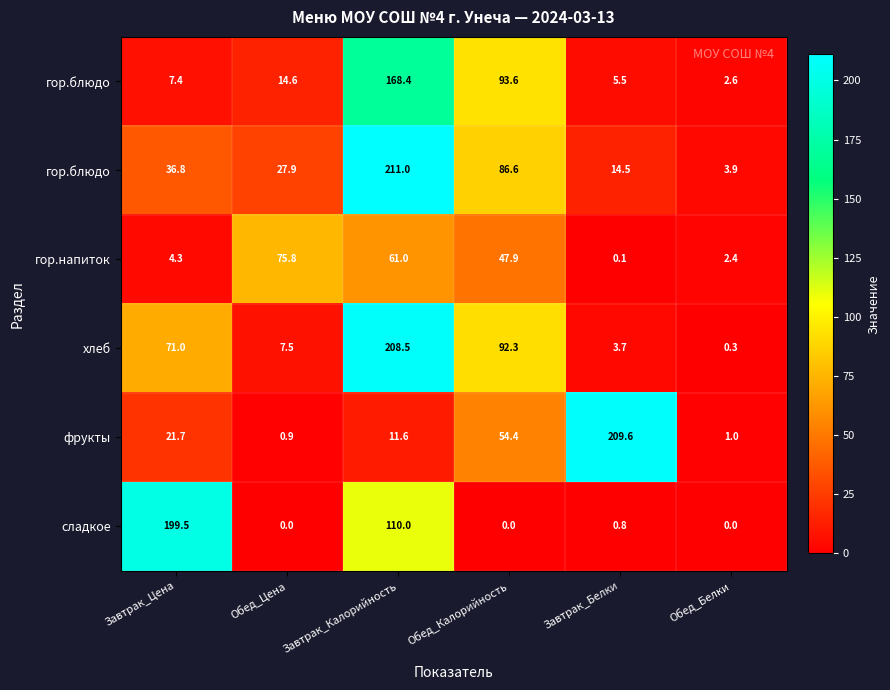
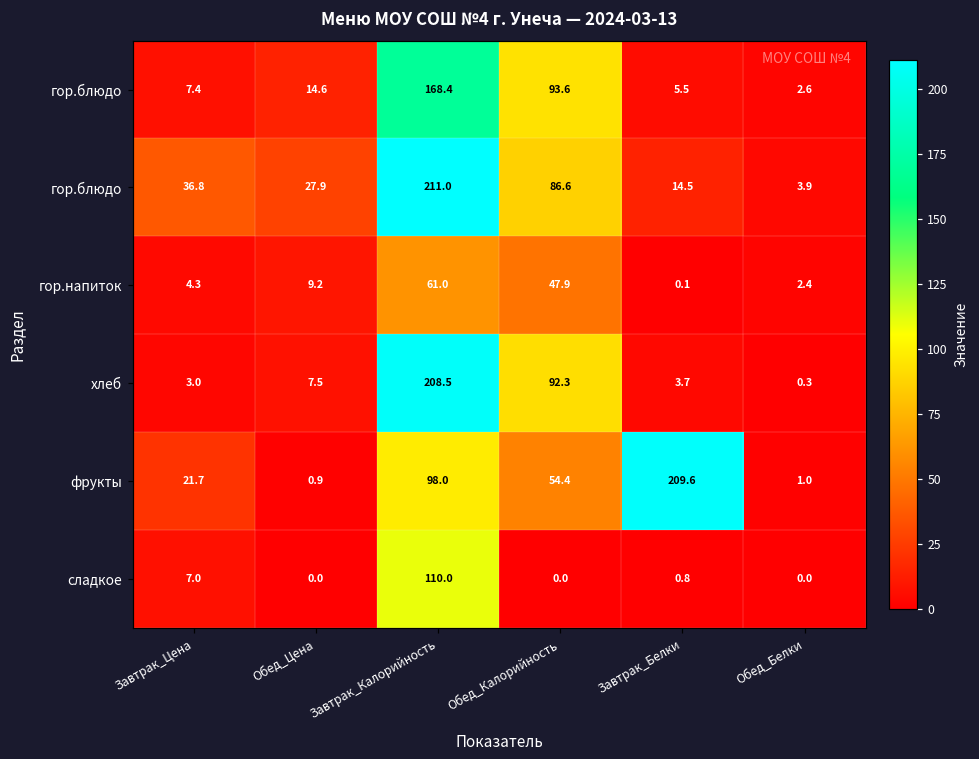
  {
    "гор.напиток": {
      "Завтрак_Цена": 4.3,
-     "Обед_Цена": 75.8,
+     "Обед_Цена": 9.2,
      "Завтрак_Калорийность": 61.0,
      "Обед_Калорийность": 47.9,
      "Завтрак_Белки": 0.1,
      "Обед_Белки": 2.4
    },
    "хлеб": {
-     "Завтрак_Цена": 71.0,
+     "Завтрак_Цена": 3.0,
      "Обед_Цена": 7.5,
      "Завтрак_Калорийность": 208.5,
      "Обед_Калорийность": 92.3,
      "Завтрак_Белки": 3.7,
      "Обед_Белки": 0.3
    },
    "фрукты": {
      "Завтрак_Цена": 21.7,
      "Обед_Цена": 0.9,
-     "Завтрак_Калорийность": 11.6,
+     "Завтрак_Калорийность": 98.0,
      "Обед_Калорийность": 54.4,
      "Завтрак_Белки": 209.6,
      "Обед_Белки": 1.0
    },
    "сладкое": {
-     "Завтрак_Цена": 199.5,
+     "Завтрак_Цена": 7.0,
      "Обед_Цена": 0.0,
      "Завтрак_Калорийность": 110.0,
      "Обед_Калорийность": 0.0,
      "Завтрак_Белки": 0.8,
      "Обед_Белки": 0.0
    }
  }
